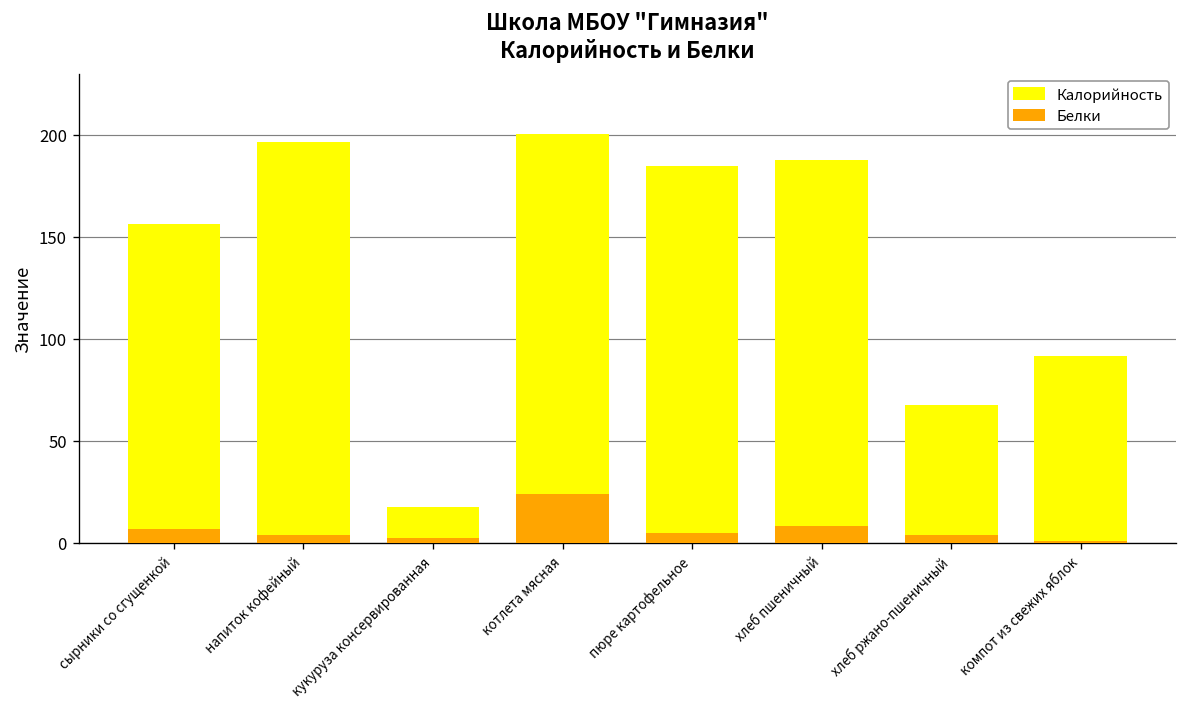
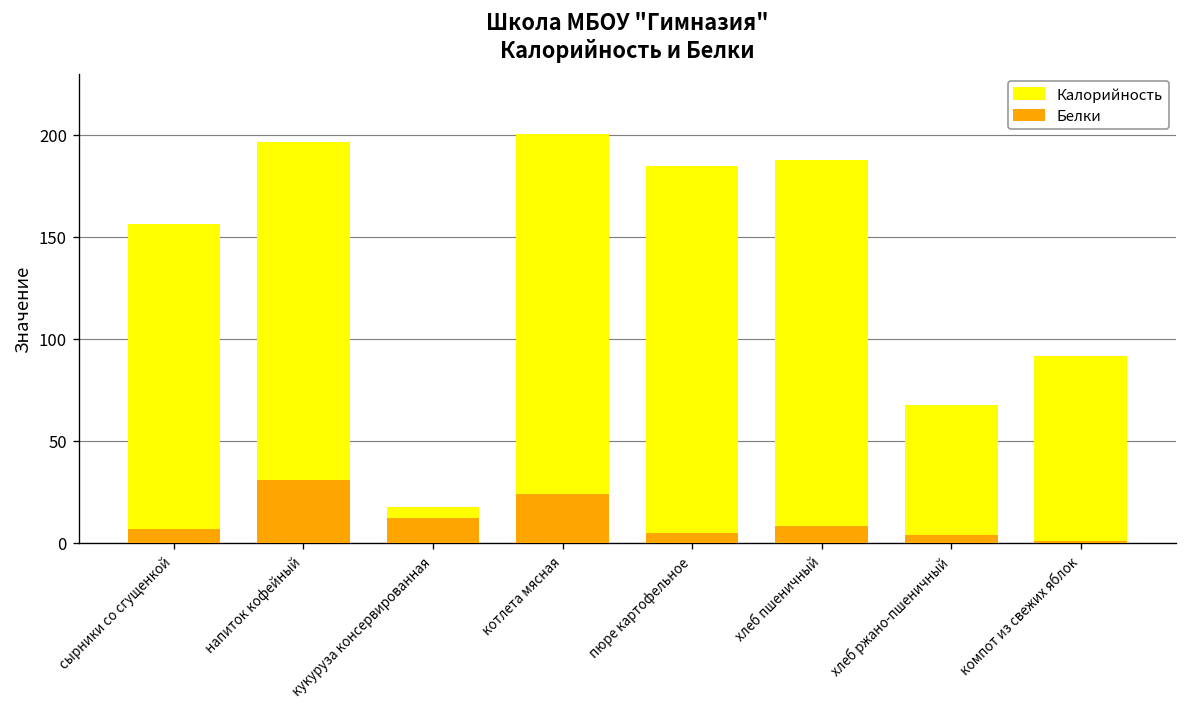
  {
    "Калорийность": {
      "сырники со сгущенкой": 156,
      "напиток кофейный": 196,
      "кукуруза консервированная": 17,
      "котлета мясная": 200,
      "пюре картофельное": 184,
      "хлеб пшеничный": 187,
      "хлеб ржано-пшеничный": 67,
      "компот из свежих яблок": 91
    },
    "Белки": {
-     "напиток кофейный": 3,
-     "кукуруза консервированная": 2
+     "напиток кофейный": 30,
+     "кукуруза консервированная": 12
    }
  }
